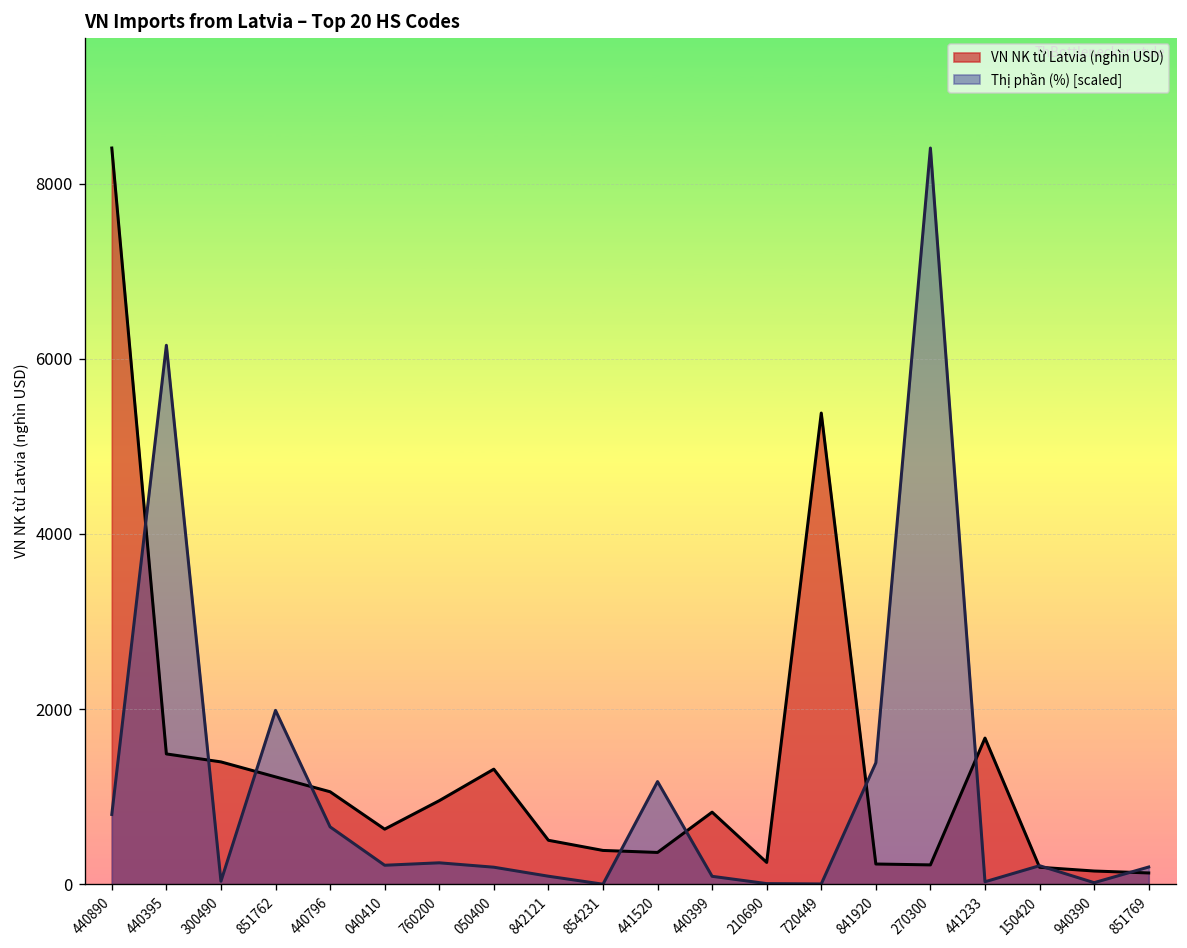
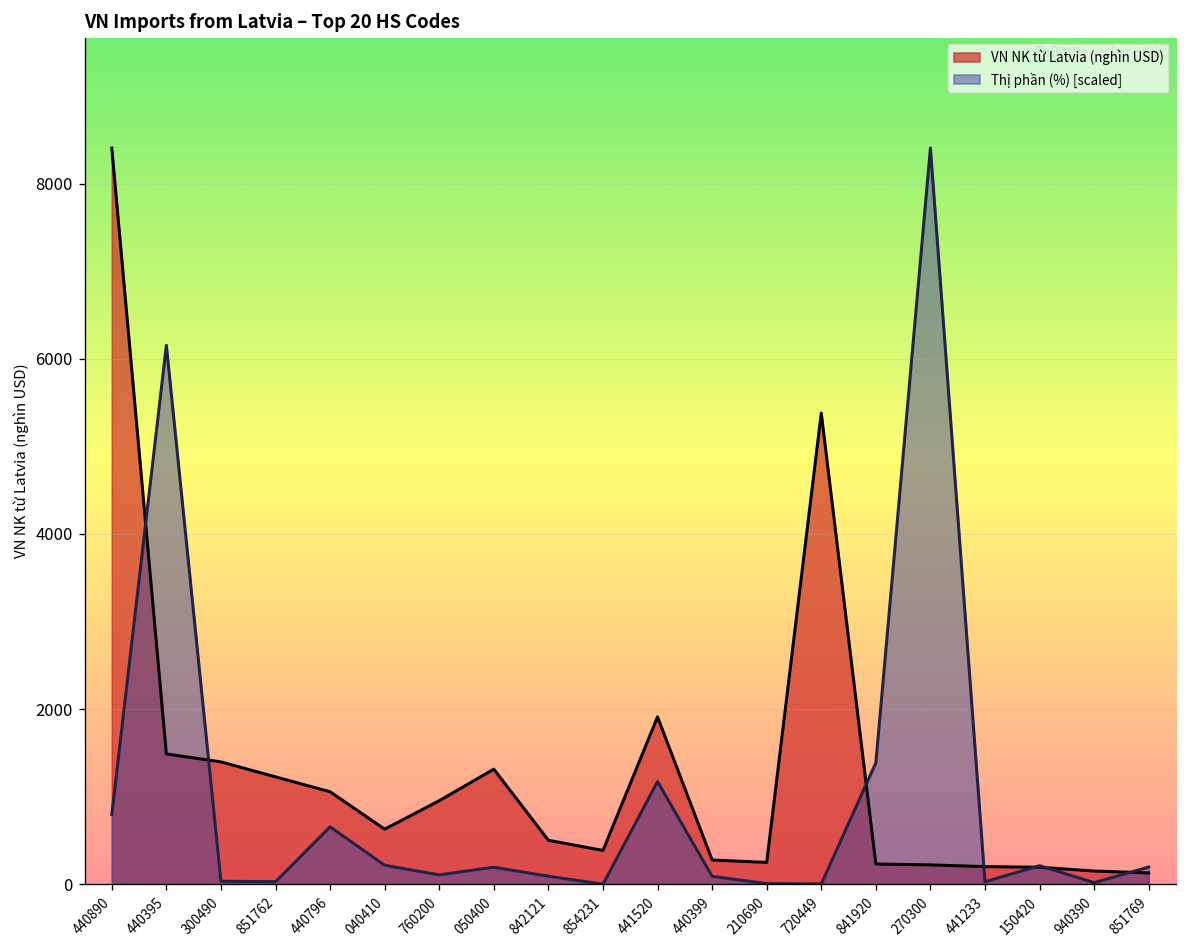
  {
    "VN NK từ Latvia (nghìn USD)": {
      "440890": 8400,
      "440395": 1500,
      "300490": 1400,
      "851762": 1200,
      "440796": 1100,
      "040410": 600,
      "760200": 1000,
      "050400": 1300,
      "842121": 500,
      "854231": 400,
-     "441520": 400,
-     "440399": 800,
+     "441520": 1900,
+     "440399": 300,
      "210690": 200,
      "720449": 5400,
      "841920": 200,
      "270300": 200,
-     "441233": 1700,
+     "441233": 200,
      "940390": 200,
      "851769": 100
    },
    "Thị phần (%) [scaled]": {
      "440890": 800,
      "440395": 6200,
      "300490": 0,
-     "851762": 2000,
+     "851762": 0,
      "440796": 700,
      "040410": 200,
-     "760200": 200,
+     "760200": 100,
      "050400": 200,
      "842121": 100,
      "854231": 0,
      "441520": 1200,
      "440399": 100,
      "210690": 0,
      "720449": 0,
      "841920": 1400,
      "270300": 8400,
      "441233": 0,
      "940390": 0,
      "851769": 200
    }
  }
